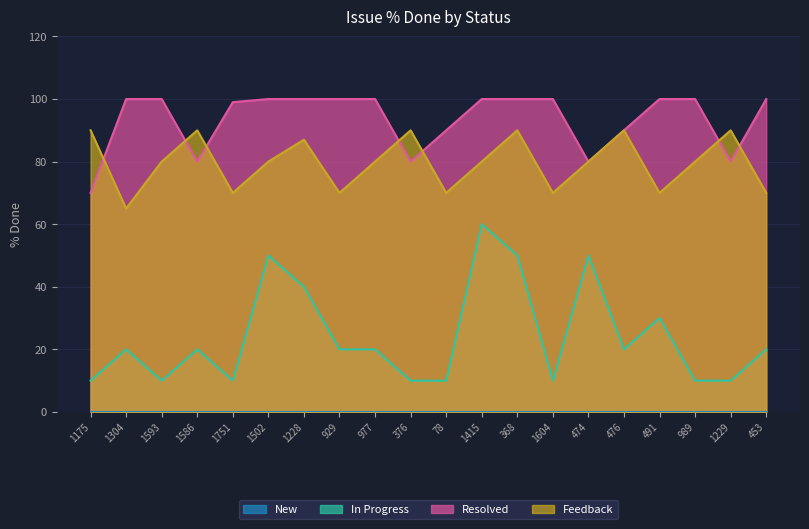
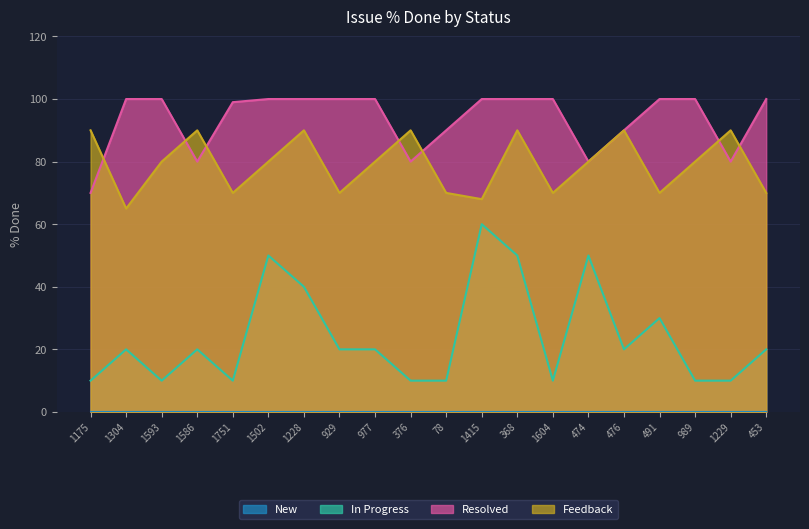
  {
    "New": {
      "1175": 0,
      "1304": 0,
      "1593": 0,
      "1586": 0,
      "1751": 0,
      "1502": 0,
      "1228": 0,
      "929": 0,
      "977": 0,
      "376": 0,
      "78": 0,
      "1415": 0,
      "368": 0,
      "1604": 0,
      "474": 0,
      "476": 0,
      "491": 0,
      "989": 0,
      "1229": 0,
      "453": 0
    },
    "In Progress": {
      "1175": 10,
      "1304": 20,
      "1593": 10,
      "1586": 20,
      "1751": 10,
      "1502": 50,
      "1228": 40,
      "929": 20,
      "977": 20,
      "376": 10,
      "78": 10,
      "1415": 60,
      "368": 50,
      "1604": 10,
      "474": 50,
      "476": 20,
      "491": 30,
      "989": 10,
      "1229": 10,
      "453": 20
    },
    "Resolved": {
      "1175": 70,
      "1304": 100,
      "1593": 100,
      "1586": 80,
      "1751": 99,
      "1502": 100,
      "1228": 100,
      "929": 100,
      "977": 100,
      "376": 80,
      "78": 90,
      "1415": 100,
      "368": 100,
      "1604": 100,
      "491": 100,
      "989": 100,
      "1229": 80,
      "453": 100
    },
    "Feedback": {
      "1175": 90,
      "1304": 65,
      "1593": 80,
      "1586": 90,
      "1751": 70,
      "1502": 80,
-     "1228": 87,
+     "1228": 90,
      "929": 70,
      "977": 80,
      "376": 90,
      "78": 70,
-     "1415": 80,
+     "1415": 68,
      "368": 90,
      "1604": 70,
      "491": 70,
      "989": 80,
      "1229": 90,
      "453": 70
    }
  }
